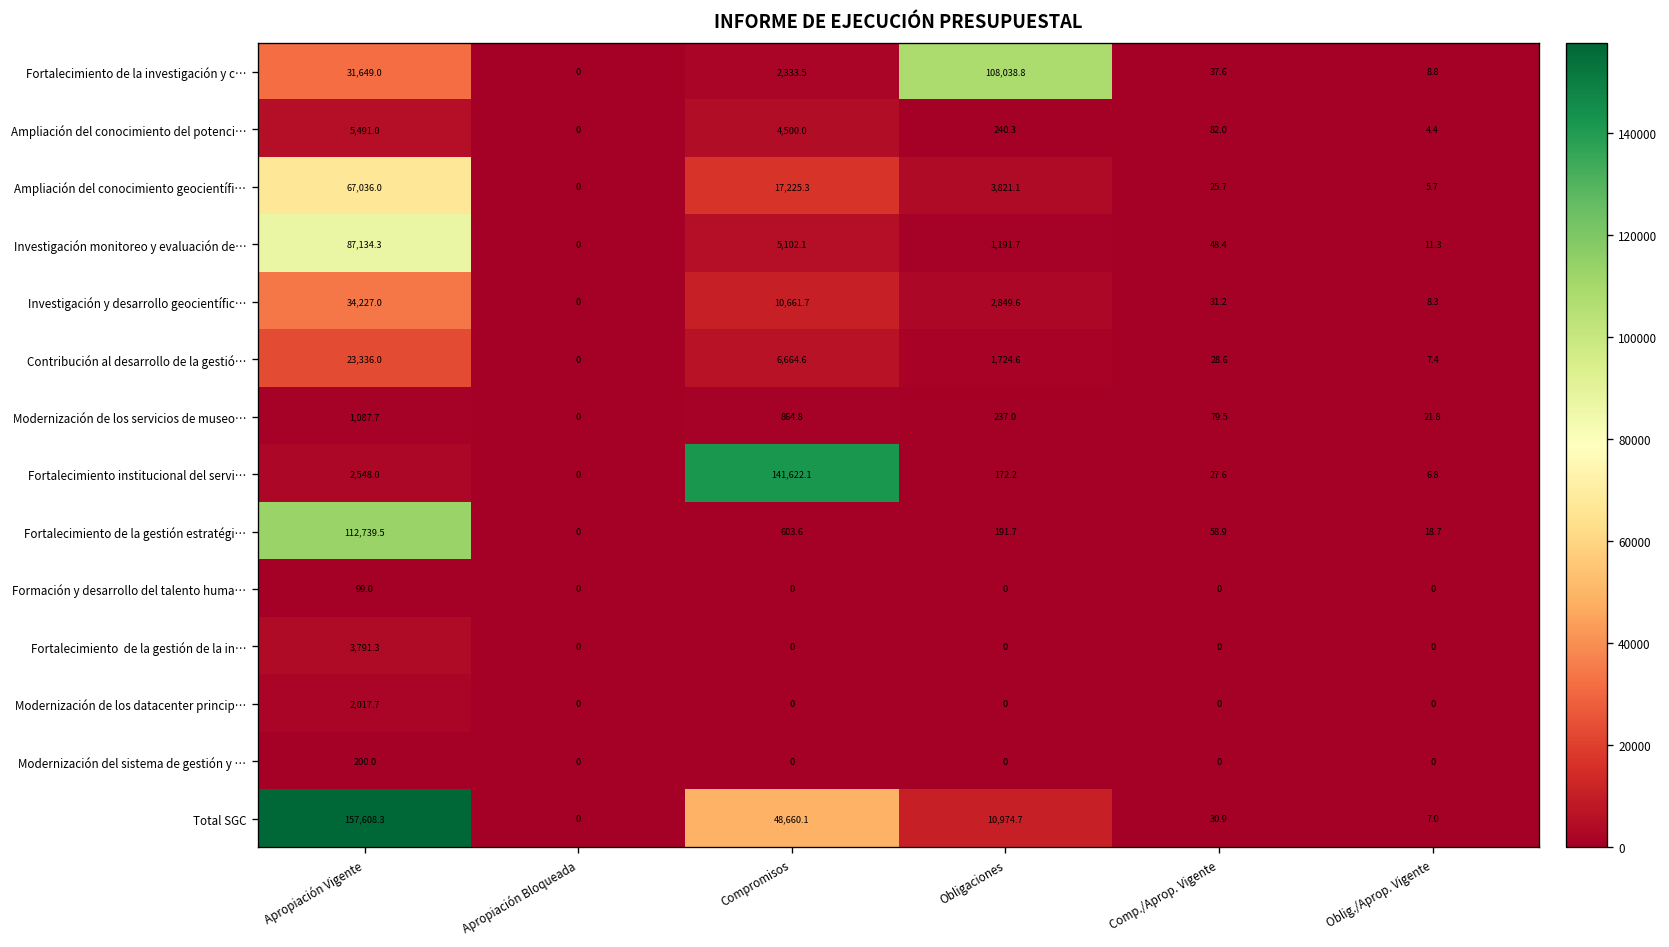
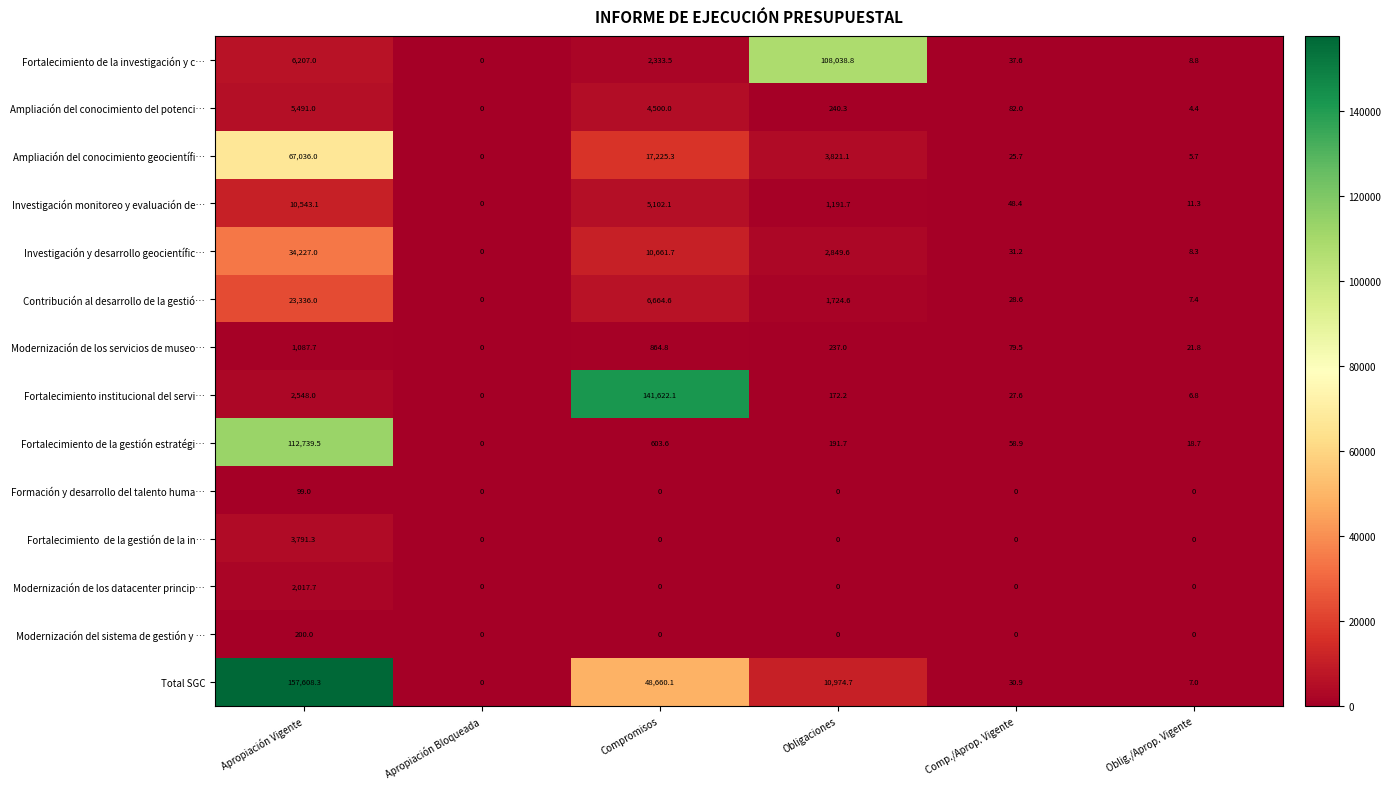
  {
    "Fortalecimiento de la investigación y c…": {
-     "Apropiación Vigente": "31,649.0",
+     "Apropiación Vigente": "6,207.0",
      "Apropiación Bloqueada": "0",
      "Compromisos": "2,333.5",
      "Obligaciones": "108,038.8",
      "Comp./Aprop. Vigente": "37.6",
      "Oblig./Aprop. Vigente": "8.8"
    },
    "Ampliación del conocimiento del potenci…": {
      "Apropiación Vigente": "5,491.0",
      "Apropiación Bloqueada": "0",
      "Compromisos": "4,500.0",
      "Obligaciones": "240.3",
      "Comp./Aprop. Vigente": "82.0",
      "Oblig./Aprop. Vigente": "4.4"
    },
    "Ampliación del conocimiento geocientífi…": {
      "Apropiación Vigente": "67,036.0",
      "Apropiación Bloqueada": "0",
      "Compromisos": "17,225.3",
      "Obligaciones": "3,821.1",
      "Comp./Aprop. Vigente": "25.7",
      "Oblig./Aprop. Vigente": "5.7"
    },
    "Investigación monitoreo y evaluación de…": {
-     "Apropiación Vigente": "87,134.3",
+     "Apropiación Vigente": "10,543.1",
      "Apropiación Bloqueada": "0",
      "Compromisos": "5,102.1",
      "Obligaciones": "1,191.7",
      "Comp./Aprop. Vigente": "48.4",
      "Oblig./Aprop. Vigente": "11.3"
    },
    "Investigación y desarrollo geocientífic…": {
      "Apropiación Vigente": "34,227.0",
      "Apropiación Bloqueada": "0",
      "Compromisos": "10,661.7",
      "Obligaciones": "2,849.6",
      "Comp./Aprop. Vigente": "31.2",
      "Oblig./Aprop. Vigente": "8.3"
    },
    "Contribución al desarrollo de la gestió…": {
      "Apropiación Vigente": "23,336.0",
      "Apropiación Bloqueada": "0",
      "Compromisos": "6,664.6",
      "Obligaciones": "1,724.6",
      "Comp./Aprop. Vigente": "28.6",
      "Oblig./Aprop. Vigente": "7.4"
    },
    "Modernización de los servicios de museo…": {
      "Apropiación Vigente": "1,087.7",
      "Apropiación Bloqueada": "0",
      "Compromisos": "864.8",
      "Obligaciones": "237.0",
      "Comp./Aprop. Vigente": "79.5",
      "Oblig./Aprop. Vigente": "21.8"
    },
    "Fortalecimiento institucional del servi…": {
      "Apropiación Vigente": "2,548.0",
      "Apropiación Bloqueada": "0",
      "Compromisos": "141,622.1",
      "Obligaciones": "172.2",
      "Comp./Aprop. Vigente": "27.6",
      "Oblig./Aprop. Vigente": "6.8"
    },
    "Fortalecimiento de la gestión estratégi…": {
      "Apropiación Vigente": "112,739.5",
      "Apropiación Bloqueada": "0",
      "Compromisos": "603.6",
      "Obligaciones": "191.7",
      "Comp./Aprop. Vigente": "58.9",
      "Oblig./Aprop. Vigente": "18.7"
    },
    "Formación y desarrollo del talento huma…": {
      "Apropiación Vigente": "99.0",
      "Apropiación Bloqueada": "0",
      "Compromisos": "0",
      "Obligaciones": "0",
      "Comp./Aprop. Vigente": "0",
      "Oblig./Aprop. Vigente": "0"
    },
    "Fortalecimiento de la gestión de la in…": {
      "Apropiación Vigente": "3,791.3",
      "Apropiación Bloqueada": "0",
      "Compromisos": "0",
      "Obligaciones": "0",
      "Comp./Aprop. Vigente": "0",
      "Oblig./Aprop. Vigente": "0"
    },
    "Modernización de los datacenter princip…": {
      "Apropiación Vigente": "2,017.7",
      "Apropiación Bloqueada": "0",
      "Compromisos": "0",
      "Obligaciones": "0",
      "Comp./Aprop. Vigente": "0",
      "Oblig./Aprop. Vigente": "0"
    },
    "Modernización del sistema de gestión y …": {
      "Apropiación Vigente": "200.0",
      "Apropiación Bloqueada": "0",
      "Compromisos": "0",
      "Obligaciones": "0",
      "Comp./Aprop. Vigente": "0",
      "Oblig./Aprop. Vigente": "0"
    },
    "Total SGC": {
      "Apropiación Vigente": "157,608.3",
      "Apropiación Bloqueada": "0",
      "Compromisos": "48,660.1",
      "Obligaciones": "10,974.7",
      "Comp./Aprop. Vigente": "30.9",
      "Oblig./Aprop. Vigente": "7.0"
    }
  }
